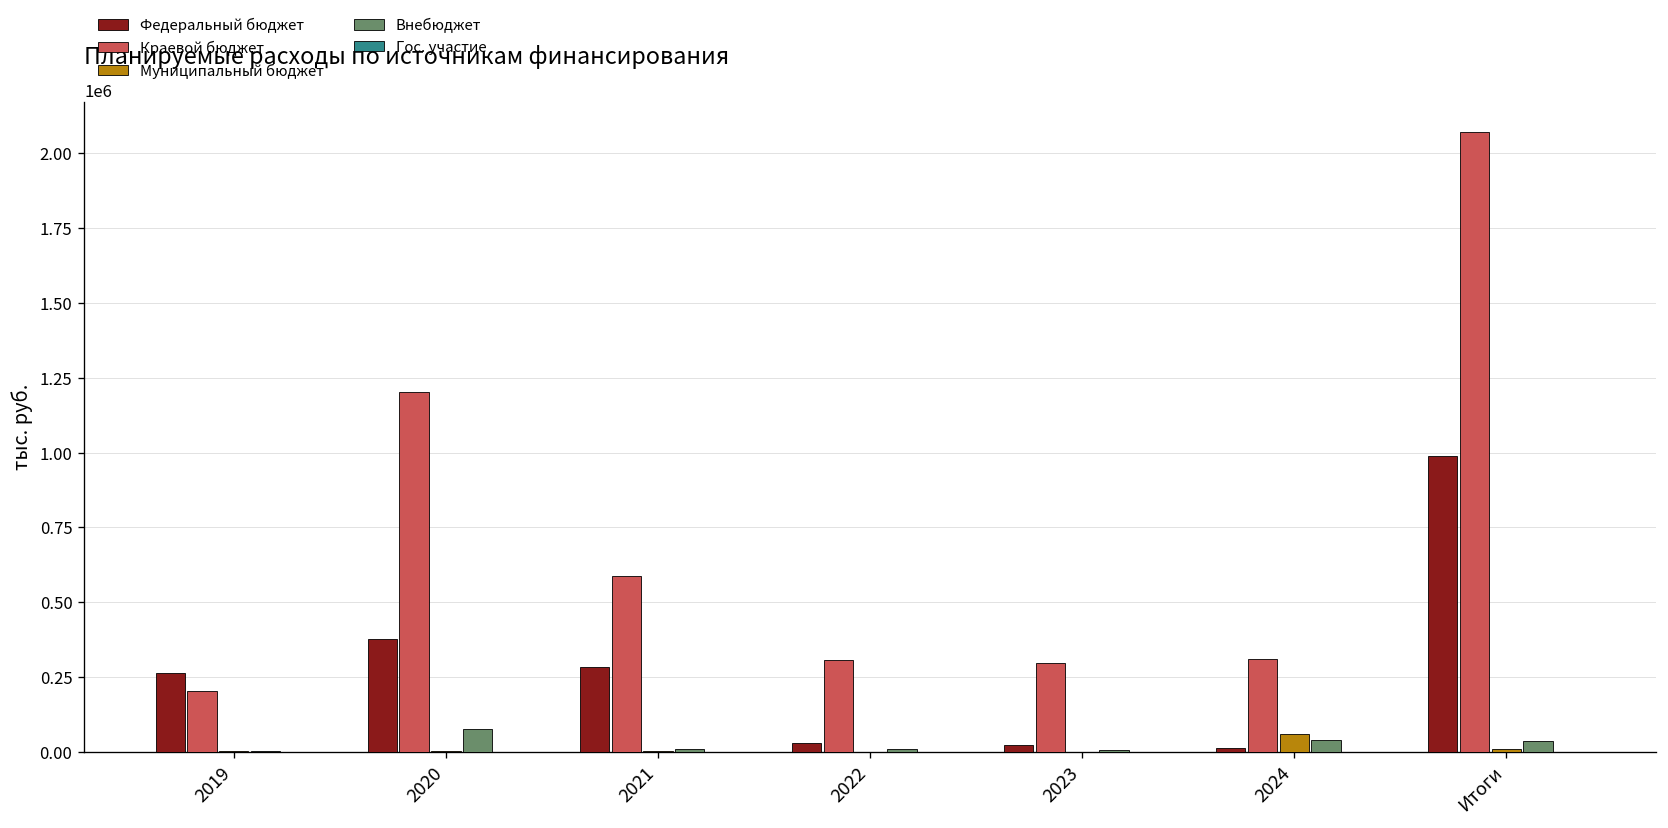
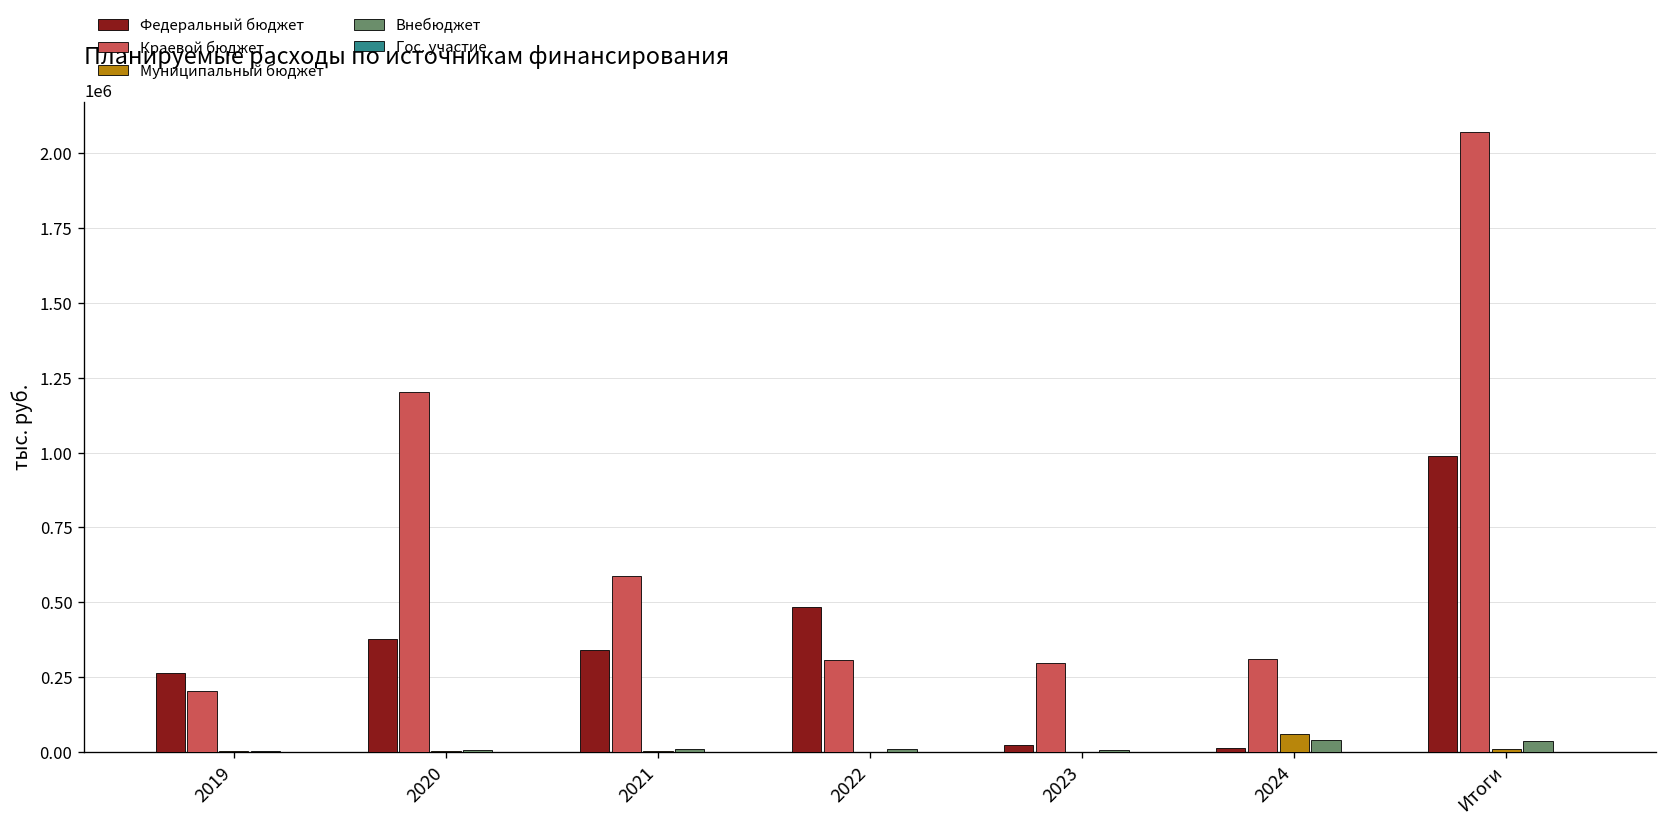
  {
    "Федеральный бюджет": {
      "2019": 260000,
      "2020": 380000,
-     "2021": 280000,
-     "2022": 30000,
+     "2021": 340000,
+     "2022": 490000,
      "2023": 20000,
      "2024": 10000,
      "Итоги": 990000
    },
    "Краевой бюджет": {
      "2019": 200000,
      "2020": 1200000,
      "2021": 590000,
      "2022": 310000,
      "2023": 300000,
      "2024": 310000,
      "Итоги": 2070000
    },
    "Муниципальный бюджет": {
      "2024": 60000
    },
    "Внебюджет": {
-     "2020": 80000,
+     "2020": 10000,
      "2024": 40000,
      "Итоги": 30000
    },
    "Гос. участие": {
      "2019": 0,
      "2020": 0,
      "2021": 0,
      "2022": 0,
      "2023": 0,
      "2024": 0,
      "Итоги": 0
    }
  }
